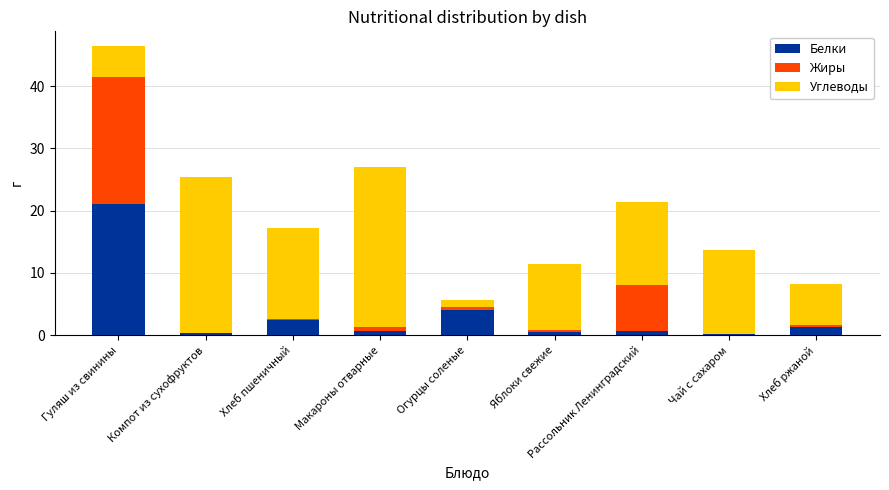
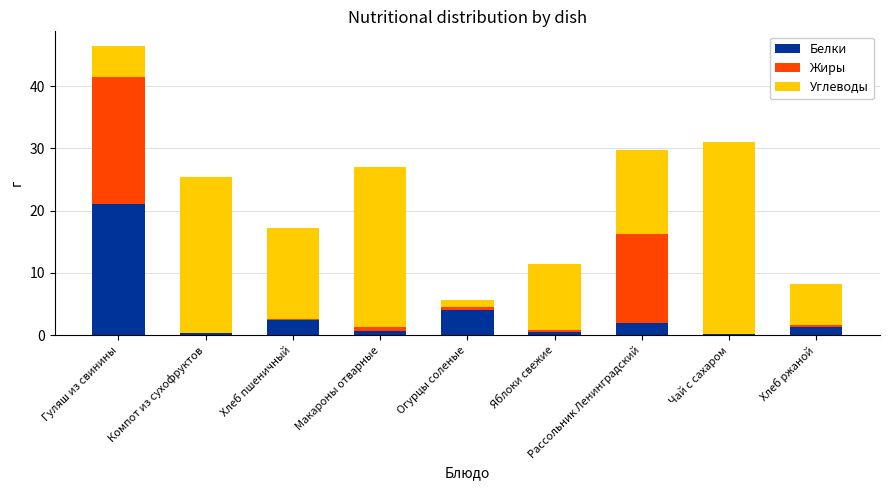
  {
    "Белки": {
      "Гуляш из свинины": 21,
      "Хлеб пшеничный": 2,
      "Макароны отварные": 1,
      "Огурцы соленые": 4,
      "Яблоки свежие": 0,
-     "Рассольник Ленинградский": 1,
+     "Рассольник Ленинградский": 2,
      "Хлеб ржаной": 1
    },
    "Жиры": {
      "Гуляш из свинины": 20,
      "Макароны отварные": 1,
      "Огурцы соленые": 1,
      "Яблоки свежие": 0,
-     "Рассольник Ленинградский": 7,
+     "Рассольник Ленинградский": 14,
      "Чай с сахаром": 0
    },
    "Углеводы": {
      "Гуляш из свинины": 5,
      "Компот из сухофруктов": 25,
      "Хлеб пшеничный": 14,
      "Макароны отварные": 26,
      "Огурцы соленые": 1,
      "Яблоки свежие": 11,
      "Рассольник Ленинградский": 13,
-     "Чай с сахаром": 14,
+     "Чай с сахаром": 31,
      "Хлеб ржаной": 7
    }
  }
